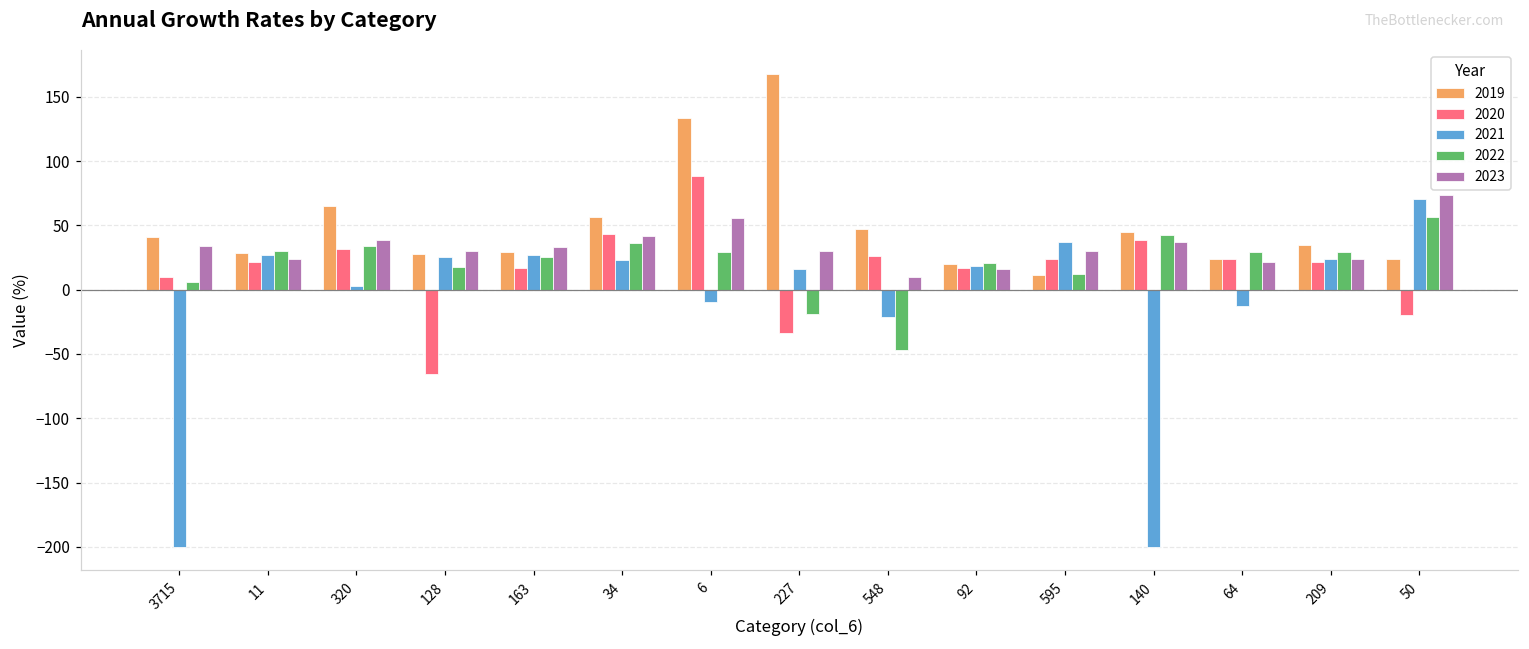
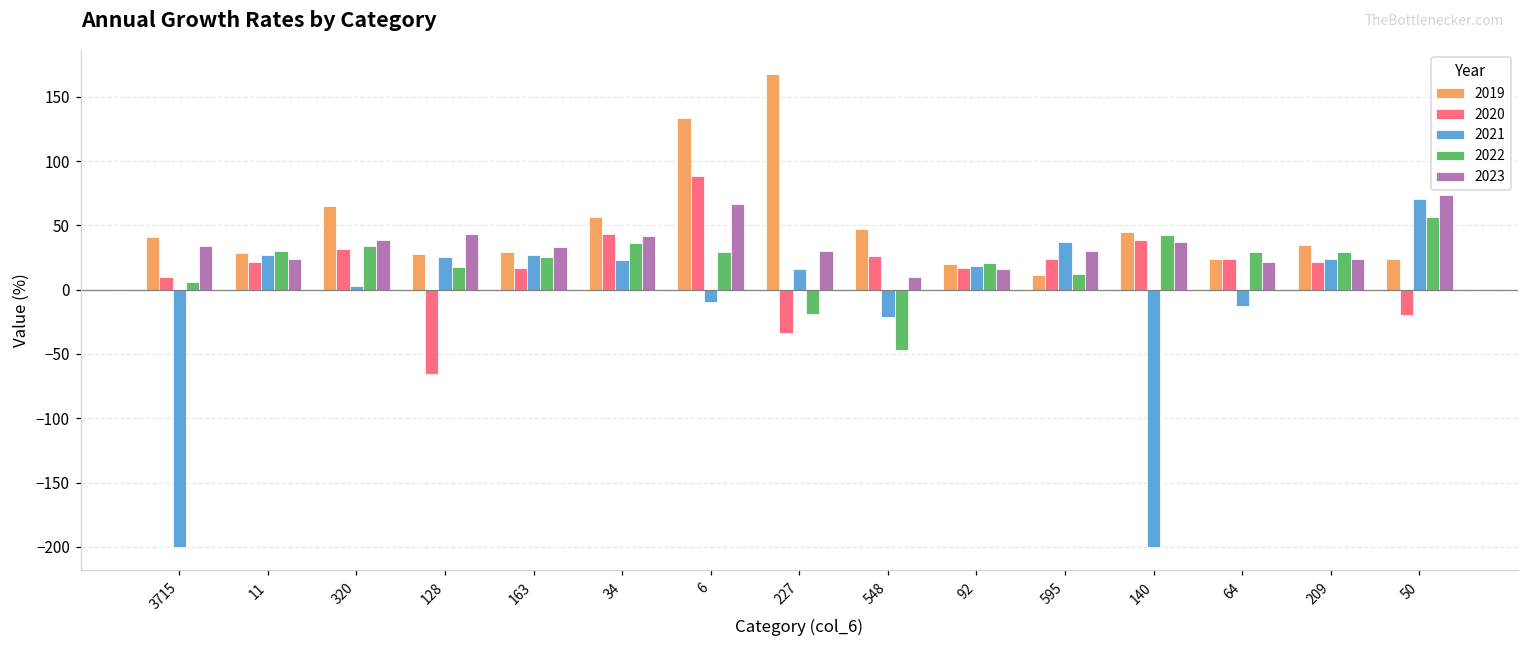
  {
    "2019": {
      "3715": 41,
      "11": 29,
      "320": 65,
      "128": 28,
      "163": 29,
      "34": 57,
      "6": 134,
      "227": 168,
      "548": 47,
      "92": 20,
      "595": 12,
      "140": 45,
      "64": 24,
      "209": 35,
      "50": 24
    },
    "2020": {
      "3715": 10,
      "11": 22,
      "320": 31,
      "128": -66,
      "163": 17,
      "34": 43,
      "6": 89,
      "227": -34,
      "548": 26,
      "92": 17,
      "595": 24,
      "140": 39,
      "64": 24,
      "209": 22,
      "50": -20
    },
    "2021": {
      "3715": -200,
      "11": 27,
      "320": 3,
      "128": 25,
      "163": 27,
      "34": 23,
      "6": -10,
      "227": 16,
      "548": -22,
      "92": 19,
      "595": 37,
      "140": -200,
      "64": -12,
      "209": 24,
      "50": 71
    },
    "2022": {
      "3715": 6,
      "11": 30,
      "320": 34,
      "128": 18,
      "163": 25,
      "34": 36,
      "6": 30,
      "227": -19,
      "548": -47,
      "92": 21,
      "595": 12,
      "140": 43,
      "64": 30,
      "209": 29,
      "50": 57
    },
    "2023": {
      "3715": 34,
      "11": 24,
      "320": 39,
-     "128": 30,
+     "128": 43,
      "163": 33,
      "34": 41,
-     "6": 56,
+     "6": 67,
      "227": 30,
      "548": 10,
      "92": 16,
      "595": 30,
      "140": 37,
      "64": 22,
      "209": 24,
      "50": 74
    }
  }
